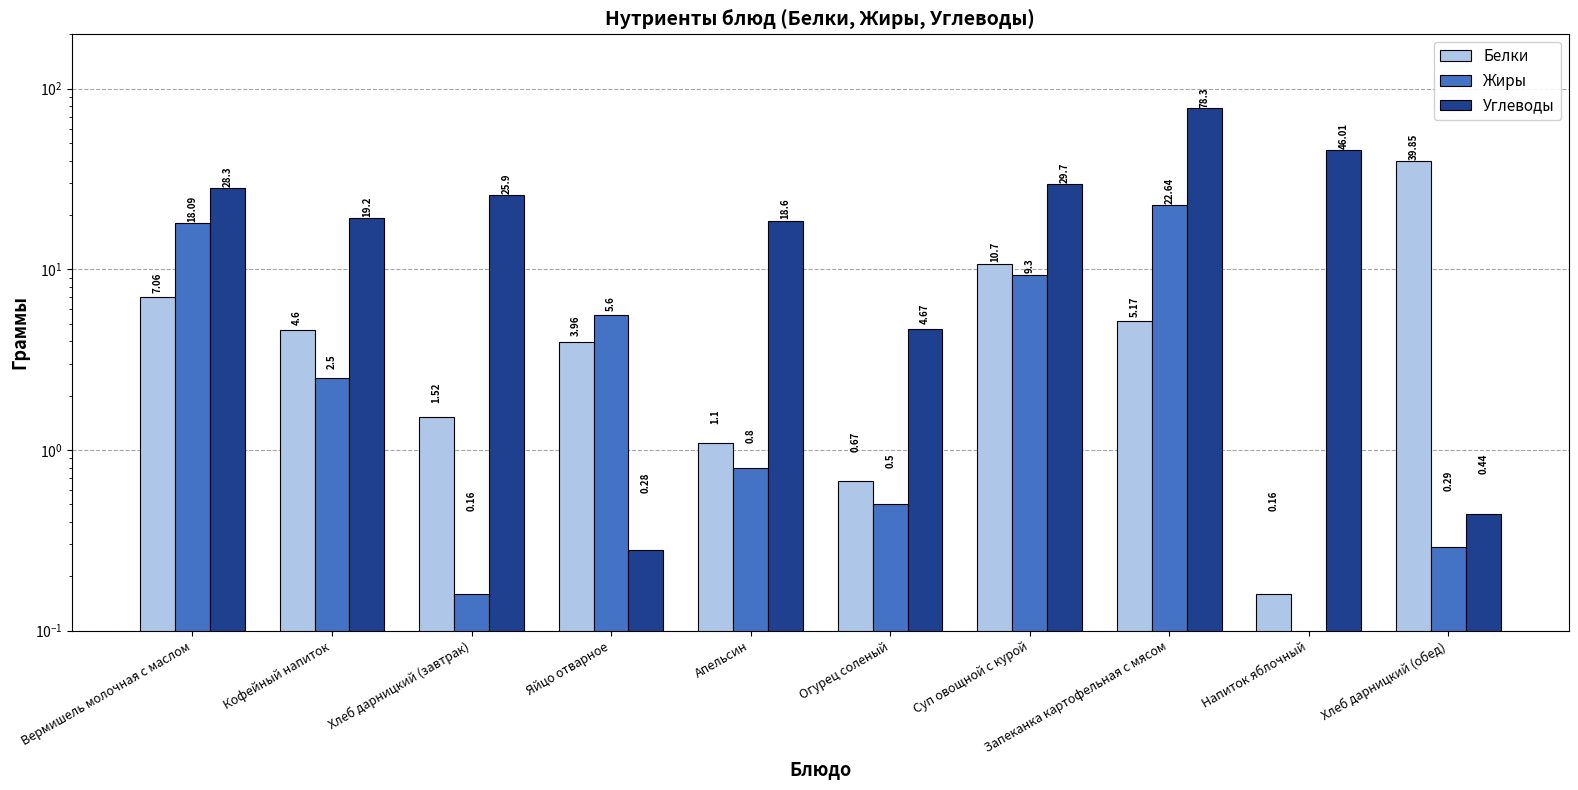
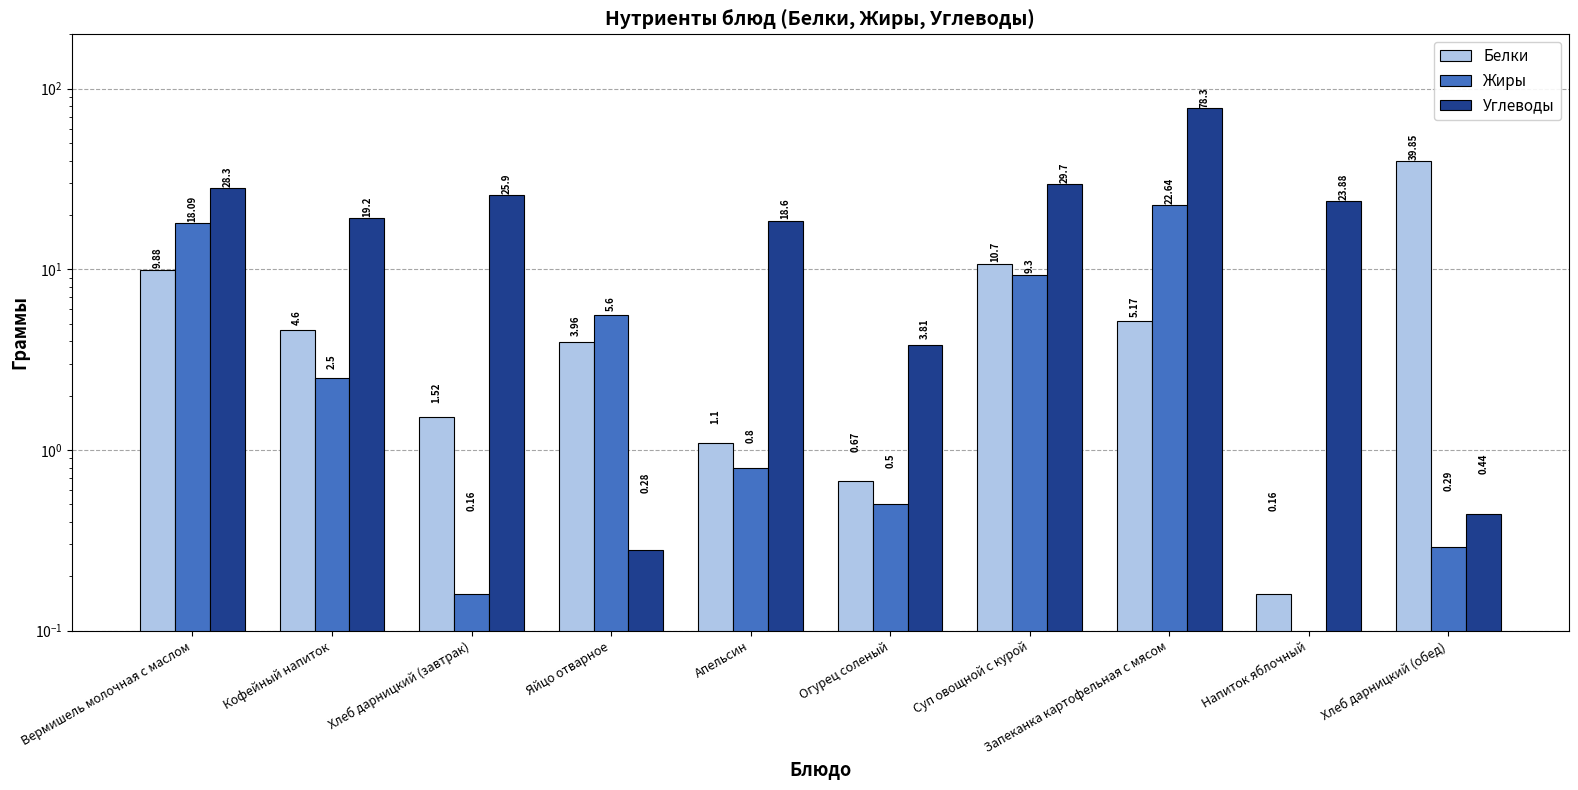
  {
    "Белки": {
-     "Вермишель молочная с маслом": 7.06,
+     "Вермишель молочная с маслом": 9.88,
      "Кофейный напиток": 4.6,
      "Хлеб дарницкий (завтрак)": 1.52,
      "Яйцо отварное": 3.96,
      "Апельсин": 1.1,
      "Суп овощной с курой": 10.7,
      "Запеканка картофельная с мясом": 5.17,
      "Хлеб дарницкий (обед)": 39.85
    },
    "Жиры": {
      "Вермишель молочная с маслом": 18.09,
      "Кофейный напиток": 2.5,
      "Яйцо отварное": 5.6,
      "Апельсин": 0.8,
      "Суп овощной с курой": 9.3,
      "Запеканка картофельная с мясом": 22.64
    },
    "Углеводы": {
      "Вермишель молочная с маслом": 28.3,
      "Кофейный напиток": 19.2,
      "Хлеб дарницкий (завтрак)": 25.9,
      "Апельсин": 18.6,
-     "Огурец соленый": 4.67,
+     "Огурец соленый": 3.81,
      "Суп овощной с курой": 29.7,
      "Запеканка картофельная с мясом": 78.3,
-     "Напиток яблочный": 46.01
+     "Напиток яблочный": 23.88
    }
  }
